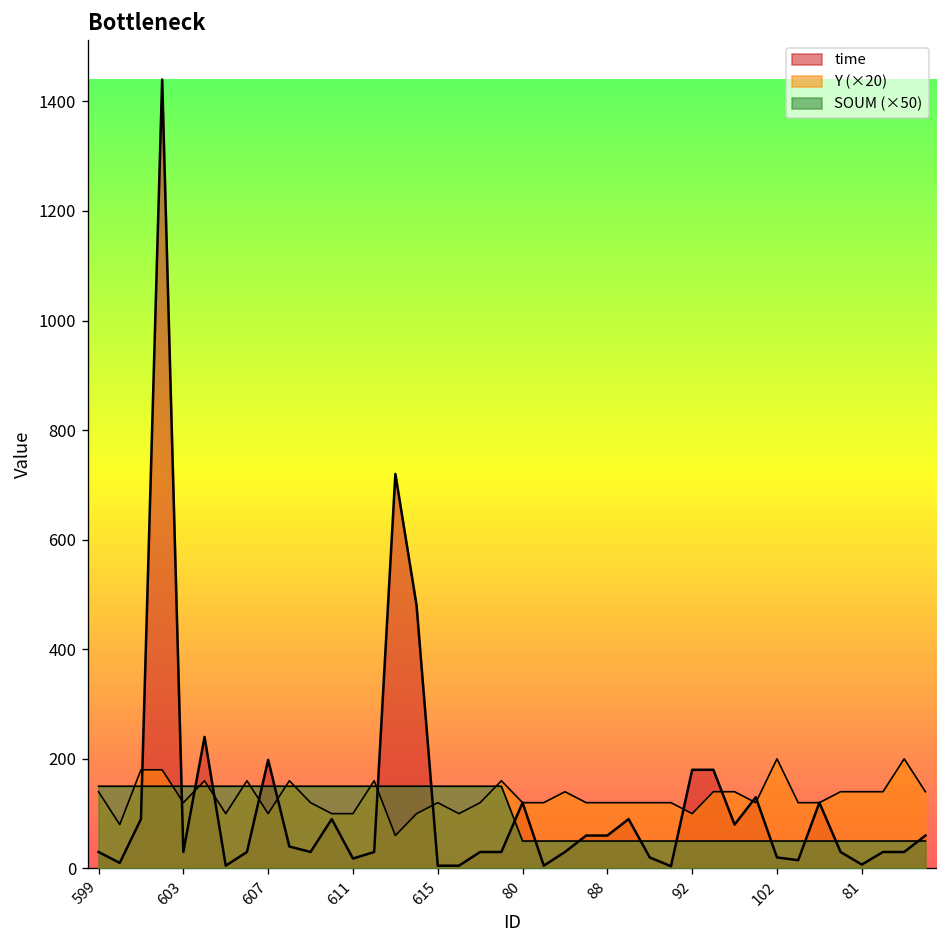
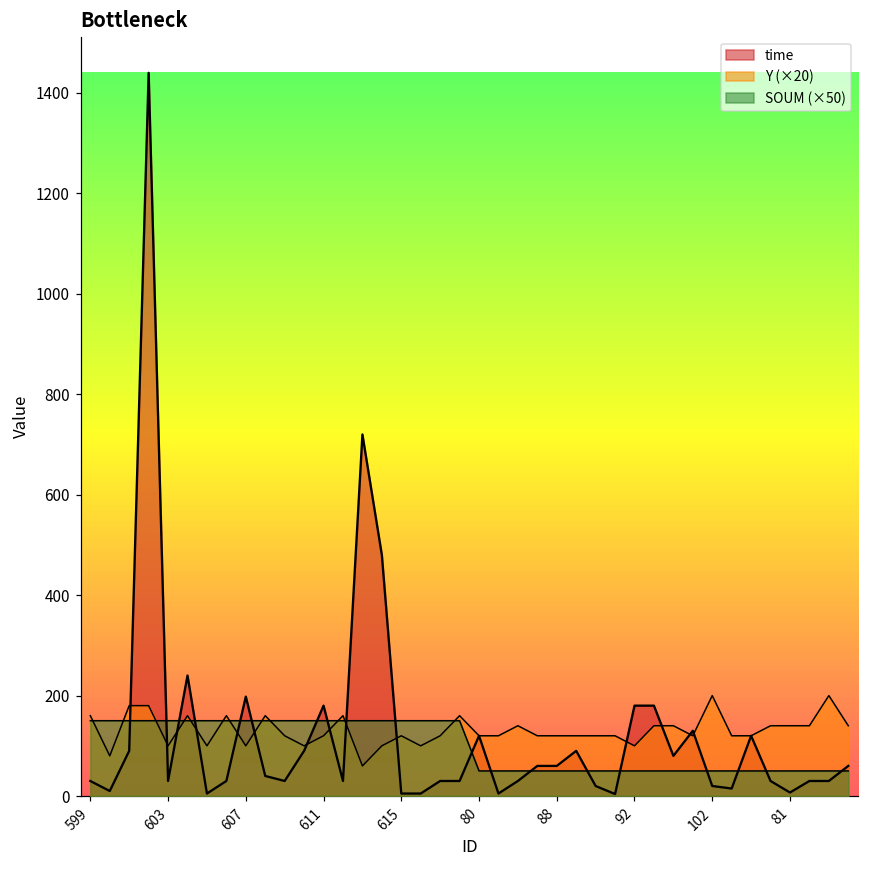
  {
    "time": {
      "599": 30,
      "603": 30,
      "607": 200,
-     "611": 20,
+     "611": 180,
      "615": 10,
      "88": 60,
      "92": 180,
      "102": 20,
      "81": 10
    },
    "Y (×20)": {
-     "599": 140,
-     "603": 120,
+     "599": 160,
+     "603": 100,
      "607": 100,
-     "611": 100,
+     "611": 120,
      "615": 120,
      "88": 120,
      "92": 100,
      "102": 200,
      "81": 140
    },
    "SOUM (×50)": {
      "599": 150,
      "603": 150,
      "607": 150,
      "611": 150,
      "615": 150,
      "80": 50,
      "88": 50,
      "92": 50,
      "102": 50,
      "81": 50
    }
  }
